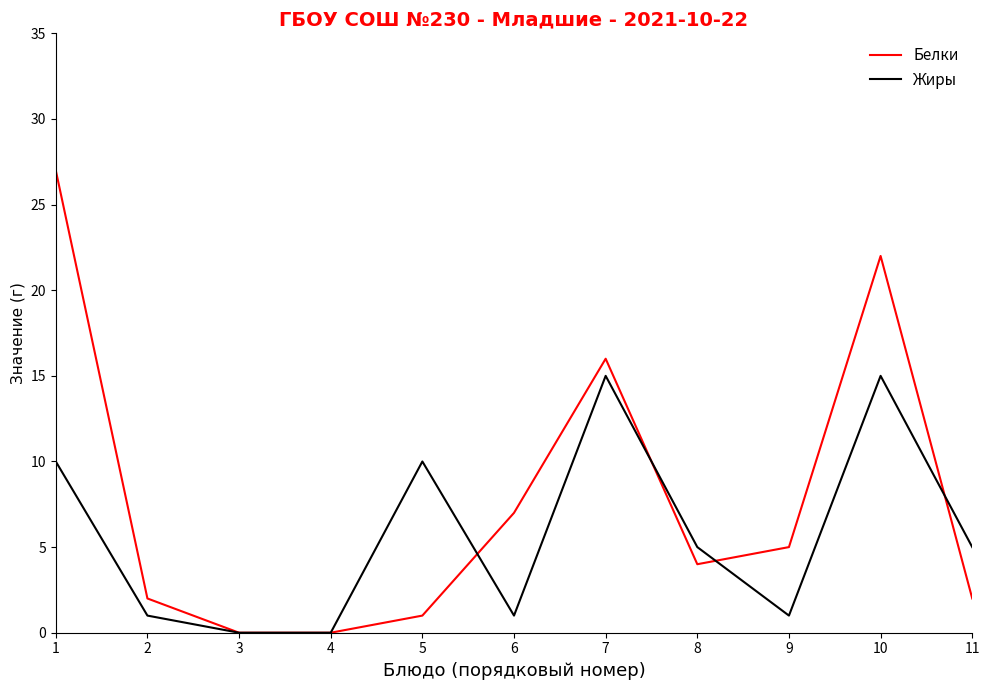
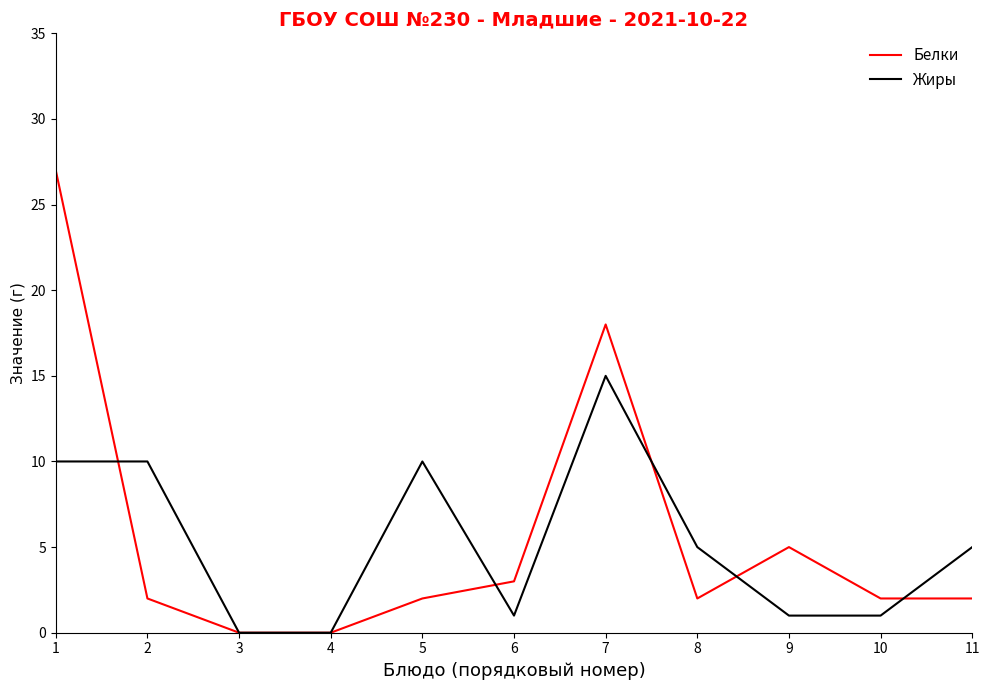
  {
    "Белки": {
      "1": 27,
      "2": 2,
-     "5": 1,
-     "6": 7,
-     "7": 16,
-     "8": 4,
+     "5": 2,
+     "6": 3,
+     "7": 18,
+     "8": 2,
      "9": 5,
-     "10": 22,
+     "10": 2,
      "11": 2
    },
    "Жиры": {
      "1": 10,
-     "2": 1,
+     "2": 10,
      "5": 10,
      "6": 1,
      "7": 15,
      "8": 5,
      "9": 1,
-     "10": 15,
+     "10": 1,
      "11": 5
    }
  }
